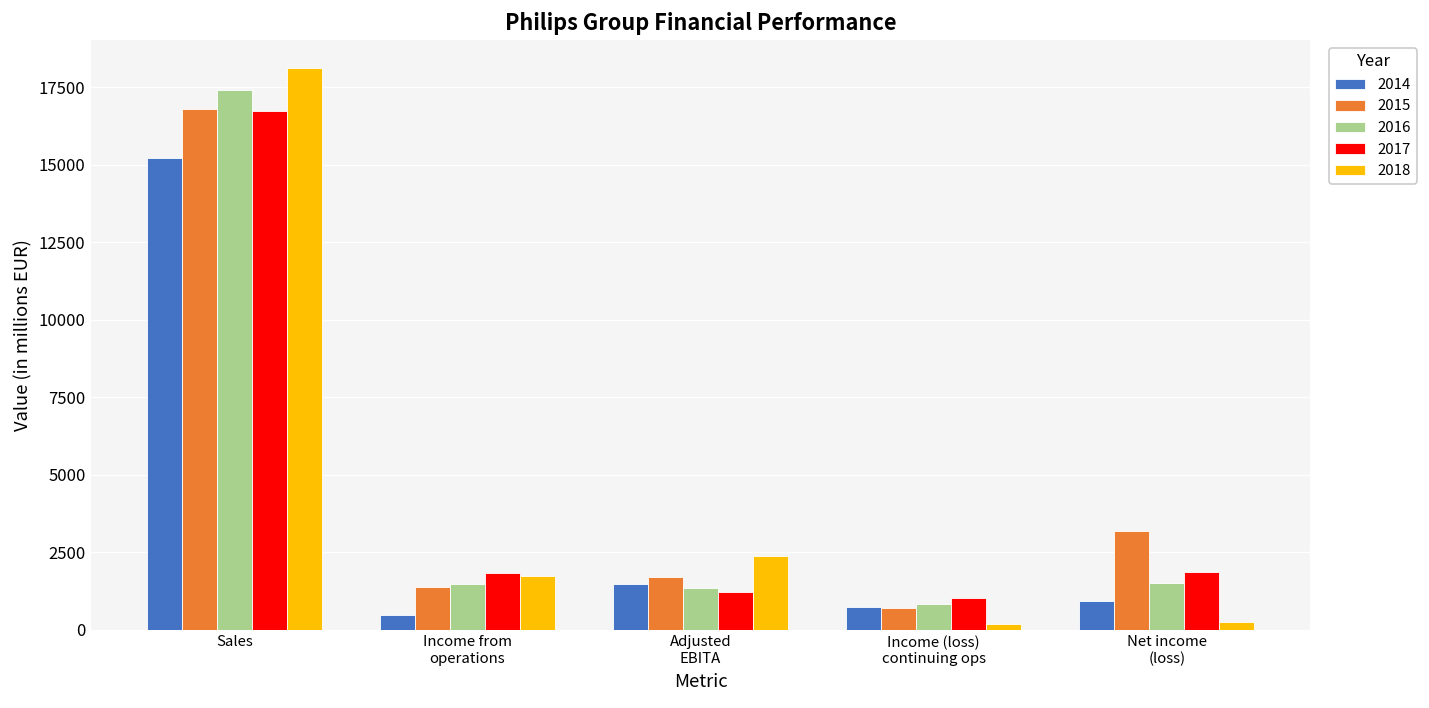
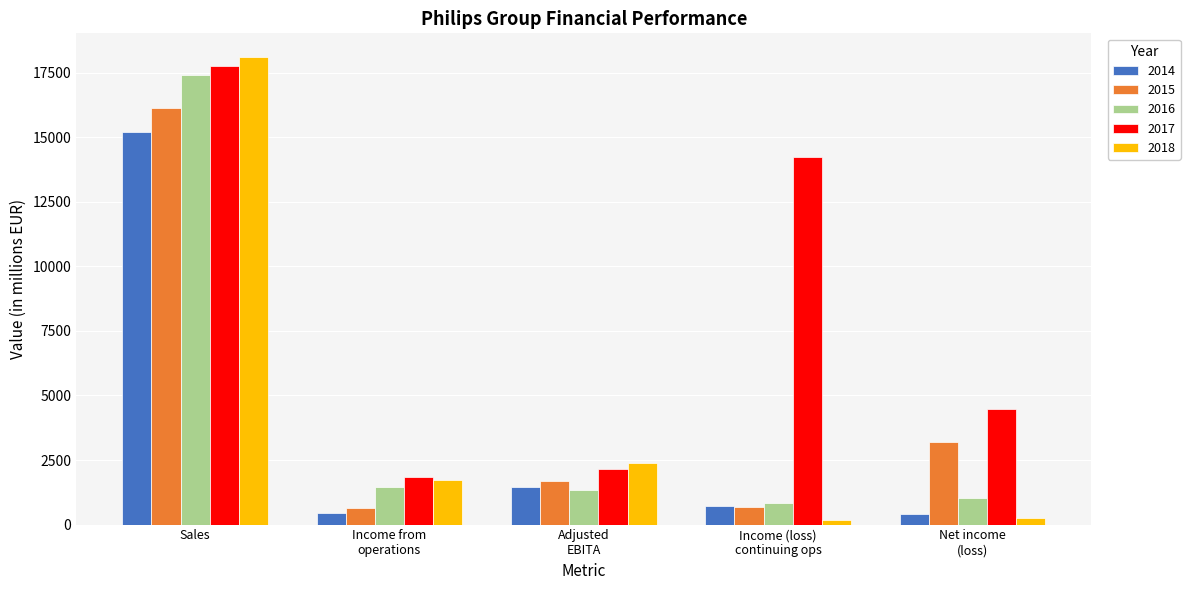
  {
    "2014": {
      "Sales": 15200,
      "Income from operations": 500,
      "Adjusted EBITA": 1500,
      "Income (loss) continuing ops": 700,
-     "Net income (loss)": 900
+     "Net income (loss)": 400
    },
    "2015": {
-     "Sales": 16800,
-     "Income from operations": 1400,
+     "Sales": 16100,
+     "Income from operations": 700,
      "Adjusted EBITA": 1700,
      "Income (loss) continuing ops": 700,
      "Net income (loss)": 3200
    },
    "2016": {
      "Sales": 17400,
      "Income from operations": 1500,
      "Adjusted EBITA": 1300,
      "Income (loss) continuing ops": 800,
-     "Net income (loss)": 1500
+     "Net income (loss)": 1000
    },
    "2017": {
-     "Sales": 16700,
+     "Sales": 17800,
      "Income from operations": 1800,
-     "Adjusted EBITA": 1200,
-     "Income (loss) continuing ops": 1000,
-     "Net income (loss)": 1900
+     "Adjusted EBITA": 2200,
+     "Income (loss) continuing ops": 14200,
+     "Net income (loss)": 4500
    },
    "2018": {
      "Sales": 18100,
      "Income from operations": 1700,
      "Adjusted EBITA": 2400,
      "Income (loss) continuing ops": 200,
      "Net income (loss)": 200
    }
  }
